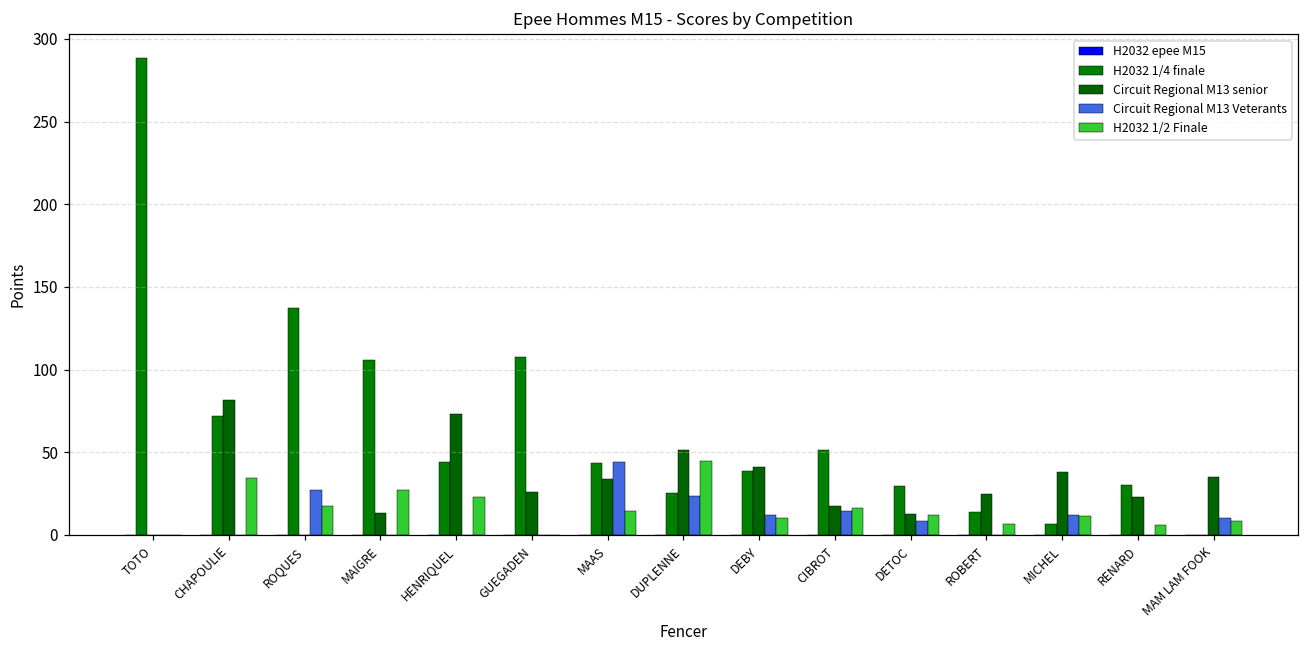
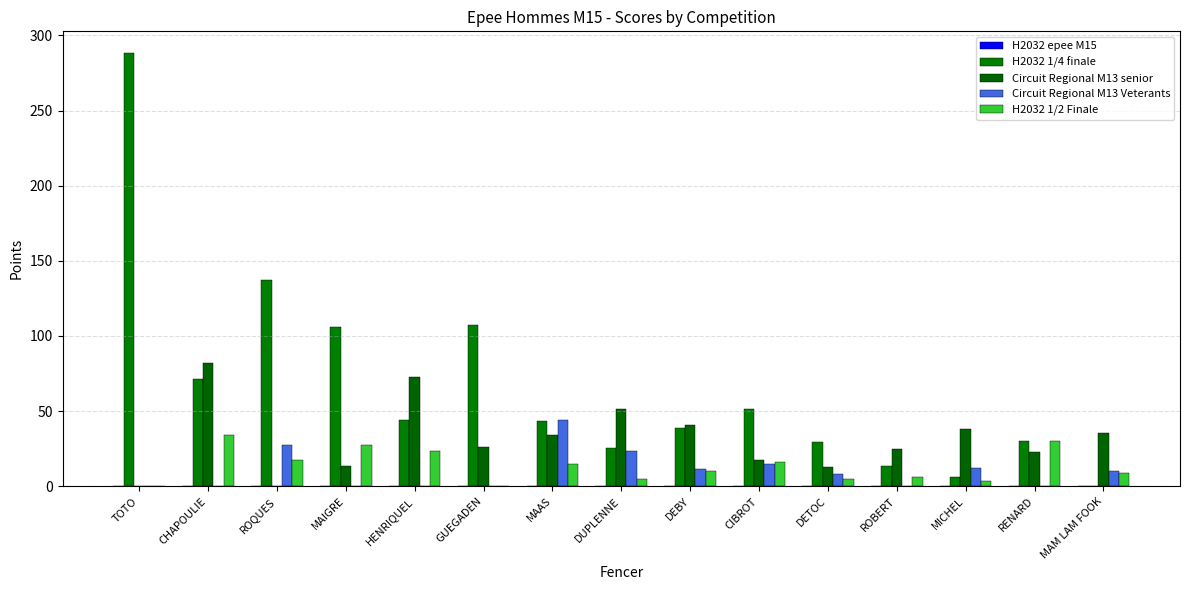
  {
    "H2032 epee M15": {
      "TOTO": 0,
      "CHAPOULIE": 0,
      "ROQUES": 0,
      "MAIGRE": 0,
      "HENRIQUEL": 0,
      "GUEGADEN": 0,
      "MAAS": 0,
      "DUPLENNE": 0,
      "DEBY": 0,
      "CIBROT": 0,
      "DETOC": 0,
      "ROBERT": 0,
      "MICHEL": 0,
      "RENARD": 0,
      "MAM LAM FOOK": 0
    },
    "Circuit Regional M13 Veterants": {
      "TOTO": 0,
      "CHAPOULIE": 0,
      "ROQUES": 27,
      "MAIGRE": 0,
      "HENRIQUEL": 0,
      "GUEGADEN": 0,
      "MAAS": 44,
      "DUPLENNE": 24,
      "DEBY": 12,
      "CIBROT": 15,
      "DETOC": 8,
      "ROBERT": 0,
      "MICHEL": 12,
      "RENARD": 0,
      "MAM LAM FOOK": 10
    },
    "H2032 1/2 Finale": {
      "TOTO": 0,
      "CHAPOULIE": 34,
      "ROQUES": 17,
      "MAIGRE": 27,
      "HENRIQUEL": 23,
      "GUEGADEN": 0,
      "MAAS": 15,
-     "DUPLENNE": 45,
+     "DUPLENNE": 5,
      "DEBY": 10,
      "CIBROT": 16,
-     "DETOC": 12,
+     "DETOC": 5,
      "ROBERT": 6,
-     "MICHEL": 11,
-     "RENARD": 6,
+     "MICHEL": 3,
+     "RENARD": 30,
      "MAM LAM FOOK": 9
    }
  }
